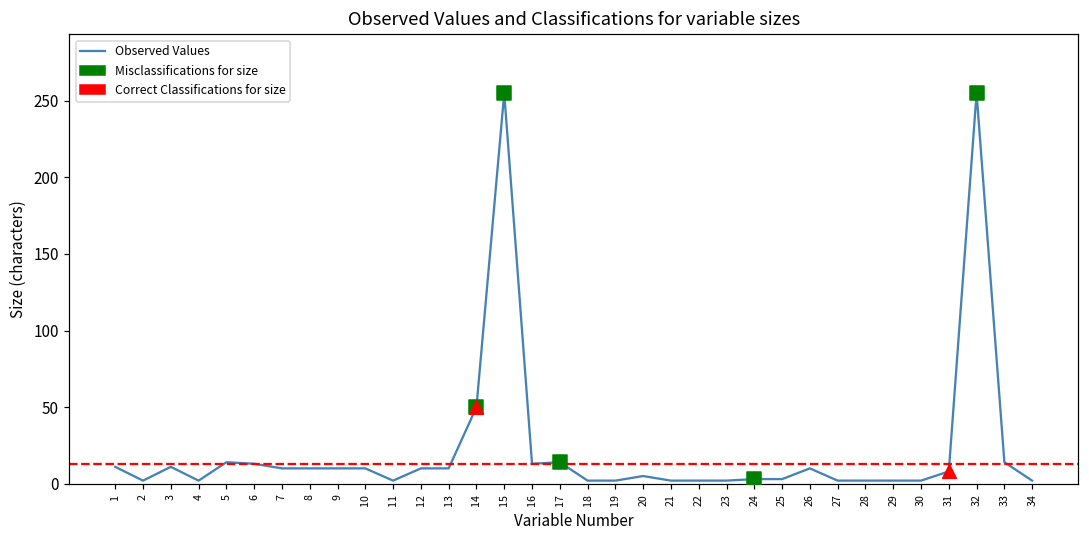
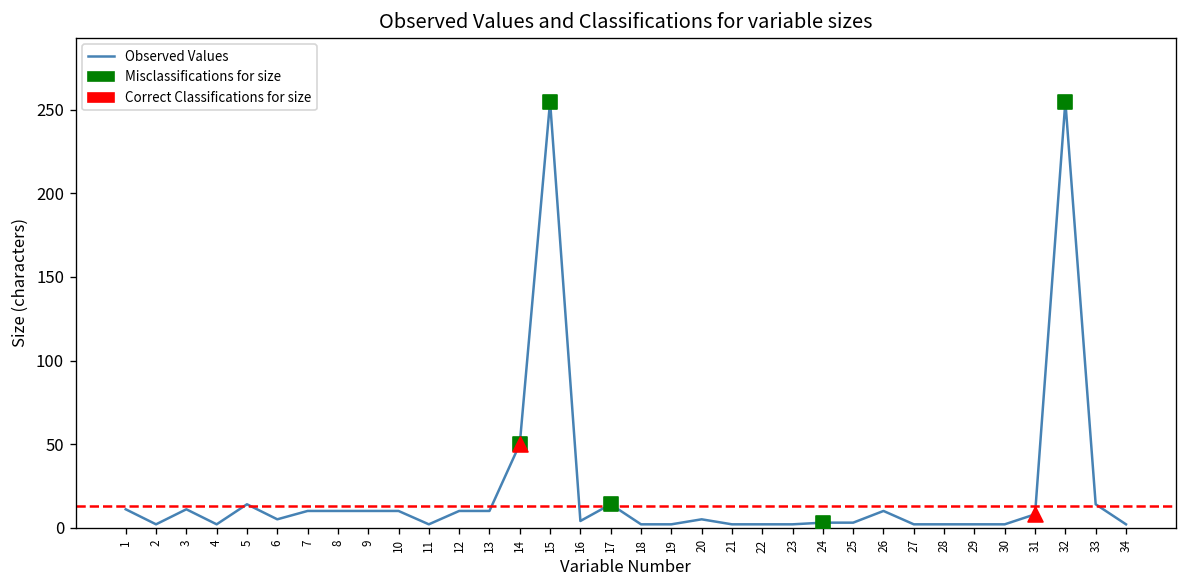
  {
    "Observed Values": {
      "1": 11,
      "2": 2,
      "3": 11,
      "4": 2,
      "5": 14,
-     "6": 13,
+     "6": 5,
      "7": 10,
      "8": 10,
      "9": 10,
      "10": 10,
      "11": 2,
      "12": 10,
      "13": 10,
-     "16": 13,
+     "16": 4,
      "18": 2,
      "19": 2,
      "20": 5,
      "21": 2,
      "22": 2,
      "23": 2,
      "25": 3,
      "26": 10,
      "27": 2,
      "28": 2,
      "29": 2,
      "30": 2,
      "33": 14,
      "34": 2
    }
  }
